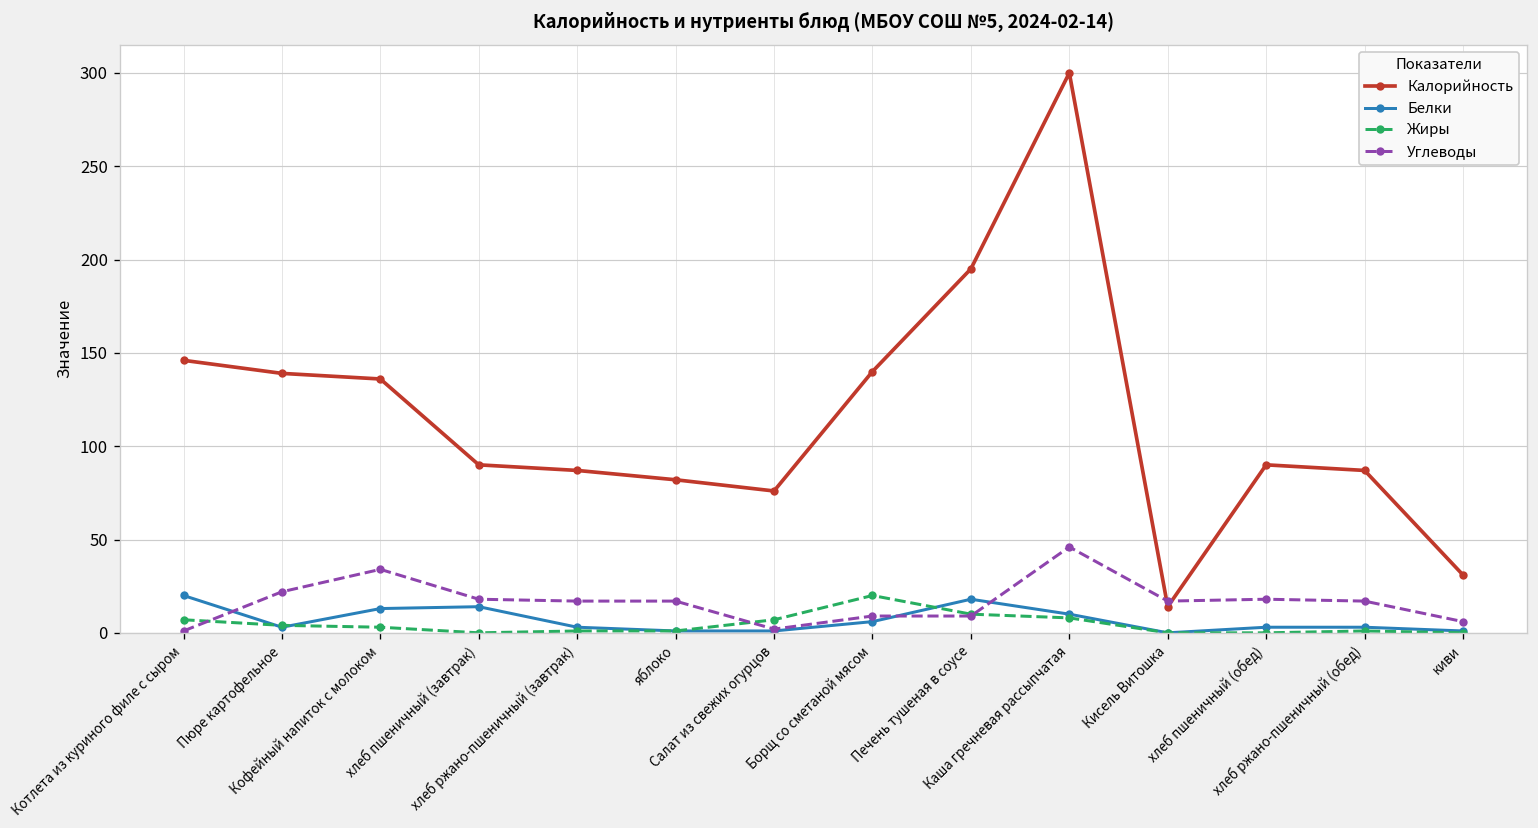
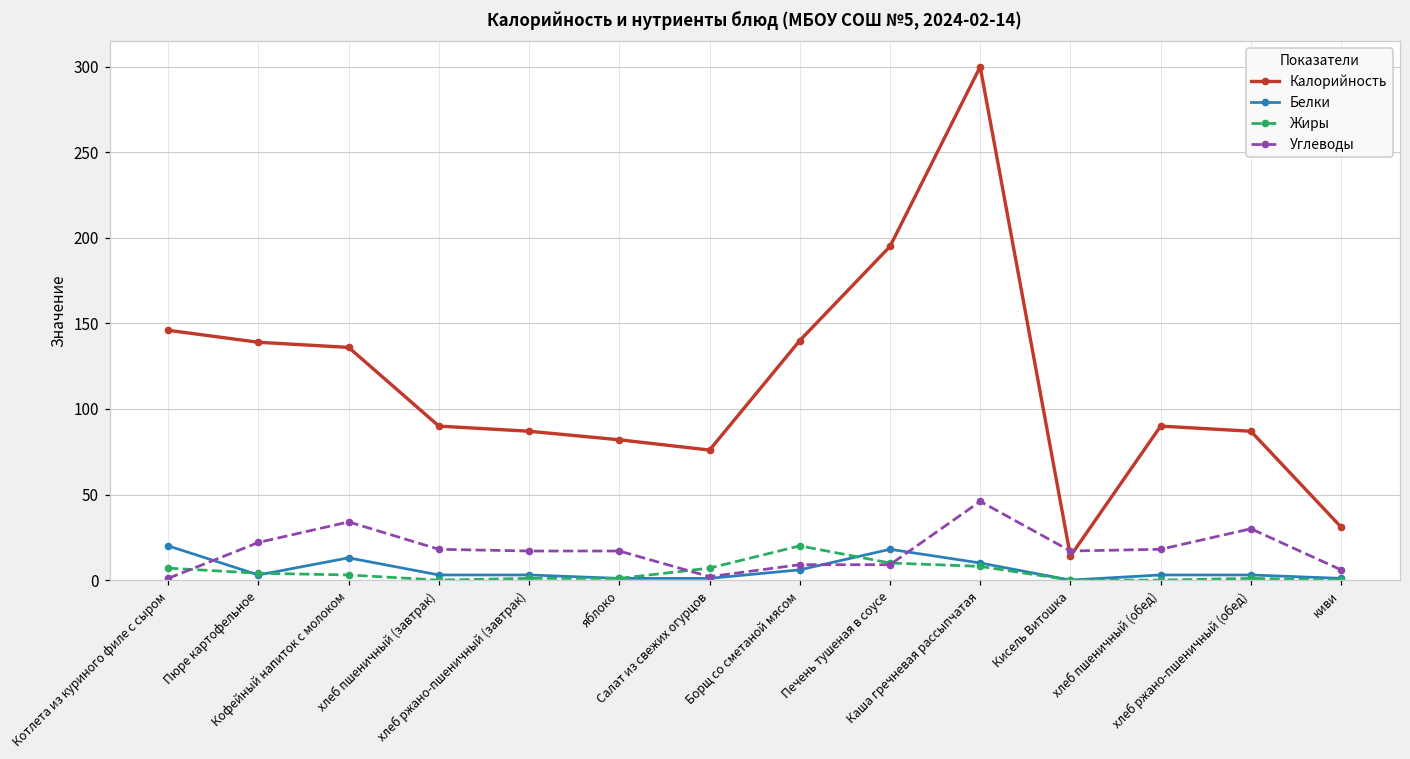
  {
    "Калорийность": {
      "Котлета из куриного филе с сыром": 146,
      "Пюре картофельное": 139,
      "Кофейный напиток с молоком": 136,
      "хлеб пшеничный (завтрак)": 90,
      "хлеб ржано-пшеничный (завтрак)": 87,
      "яблоко": 82,
      "Салат из свежих огурцов": 76,
      "Борщ со сметаной мясом": 140,
      "Печень тушеная в соусе": 195,
      "Каша гречневая рассыпчатая": 300,
      "Кисель Витошка": 14,
      "хлеб пшеничный (обед)": 90,
      "хлеб ржано-пшеничный (обед)": 87,
      "киви": 31
    },
    "Белки": {
      "Котлета из куриного филе с сыром": 20,
      "Кофейный напиток с молоком": 13,
-     "хлеб пшеничный (завтрак)": 14,
+     "хлеб пшеничный (завтрак)": 3,
      "хлеб ржано-пшеничный (завтрак)": 3,
      "Борщ со сметаной мясом": 6,
      "Печень тушеная в соусе": 18,
      "Каша гречневая рассыпчатая": 10,
      "хлеб пшеничный (обед)": 3,
      "хлеб ржано-пшеничный (обед)": 3
    },
    "Жиры": {
      "Котлета из куриного филе с сыром": 7,
      "Кофейный напиток с молоком": 3,
      "хлеб пшеничный (завтрак)": 0,
      "хлеб ржано-пшеничный (завтрак)": 1,
      "Салат из свежих огурцов": 7,
      "Борщ со сметаной мясом": 20,
      "Каша гречневая рассыпчатая": 8,
      "хлеб пшеничный (обед)": 0,
      "хлеб ржано-пшеничный (обед)": 1
    },
    "Углеводы": {
      "Котлета из куриного филе с сыром": 1,
      "Пюре картофельное": 22,
      "Кофейный напиток с молоком": 34,
      "хлеб пшеничный (завтрак)": 18,
      "хлеб ржано-пшеничный (завтрак)": 17,
      "яблоко": 17,
      "Борщ со сметаной мясом": 9,
      "Каша гречневая рассыпчатая": 46,
      "Кисель Витошка": 17,
      "хлеб пшеничный (обед)": 18,
-     "хлеб ржано-пшеничный (обед)": 17,
+     "хлеб ржано-пшеничный (обед)": 30,
      "киви": 6
    }
  }
